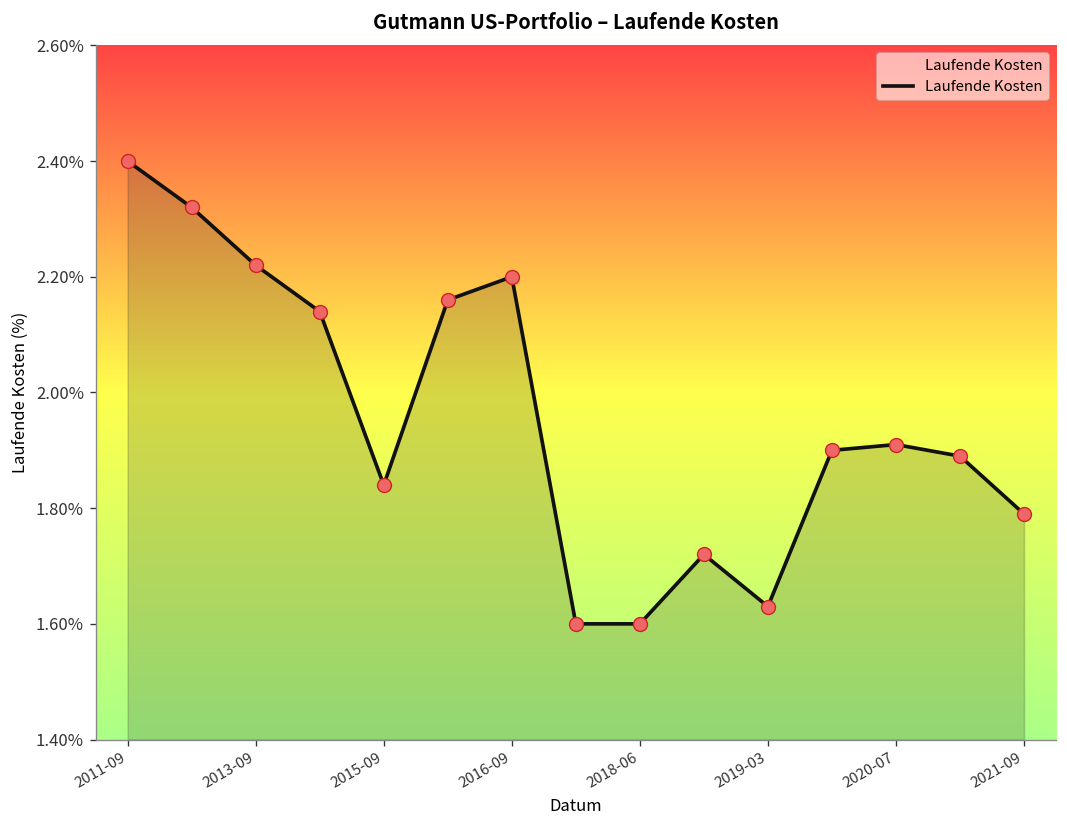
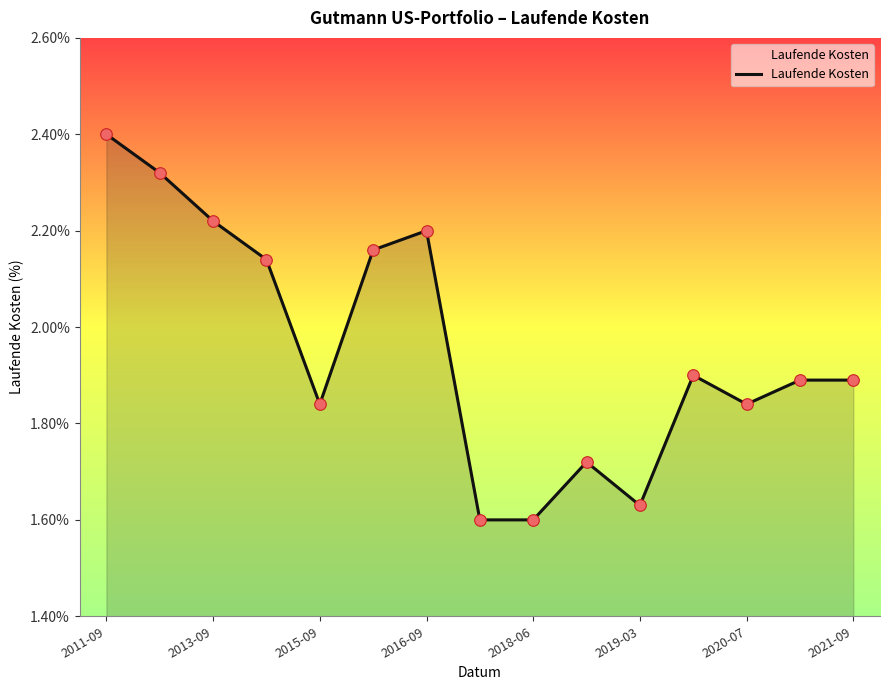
  {
    "2011-09": "2.40%",
    "2013-09": "2.22%",
    "2015-09": "1.84%",
    "2016-09": "2.20%",
    "2018-06": "1.60%",
    "2019-03": "1.63%",
-   "2020-07": "1.91%",
-   "2021-09": "1.79%"
+   "2020-07": "1.84%",
+   "2021-09": "1.89%"
  }
